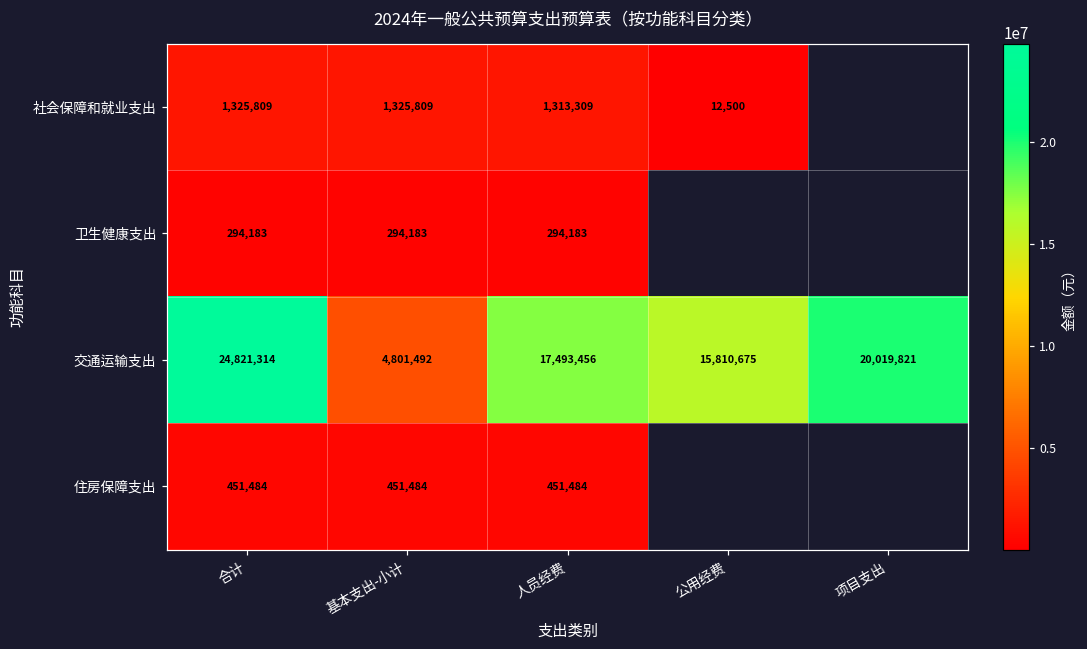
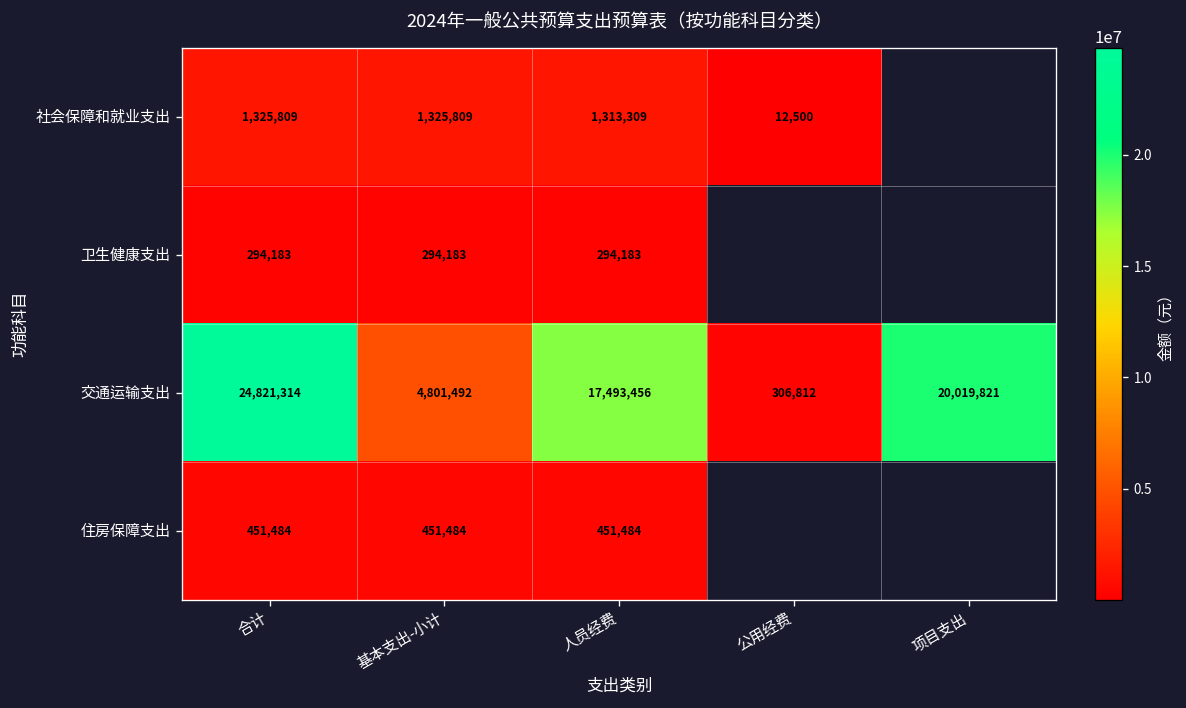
  {
    "社会保障和就业支出": {
      "合计": "1,325,809",
      "基本支出-小计": "1,325,809",
      "人员经费": "1,313,309",
      "公用经费": "12,500"
    },
    "卫生健康支出": {
      "合计": "294,183",
      "基本支出-小计": "294,183",
      "人员经费": "294,183"
    },
    "交通运输支出": {
      "合计": "24,821,314",
      "基本支出-小计": "4,801,492",
      "人员经费": "17,493,456",
-     "公用经费": "15,810,675",
+     "公用经费": "306,812",
      "项目支出": "20,019,821"
    },
    "住房保障支出": {
      "合计": "451,484",
      "基本支出-小计": "451,484",
      "人员经费": "451,484"
    }
  }
